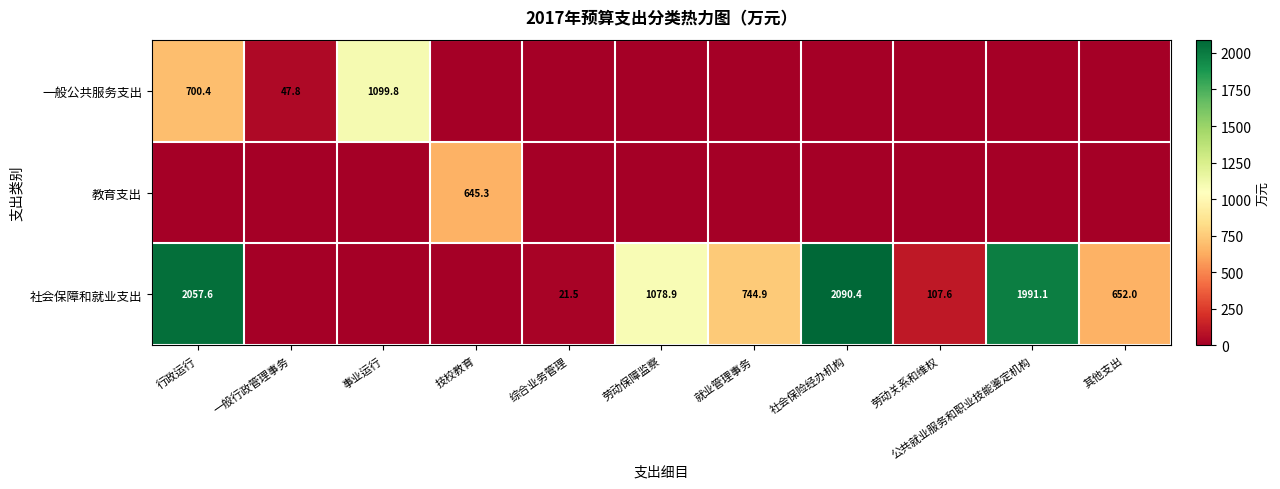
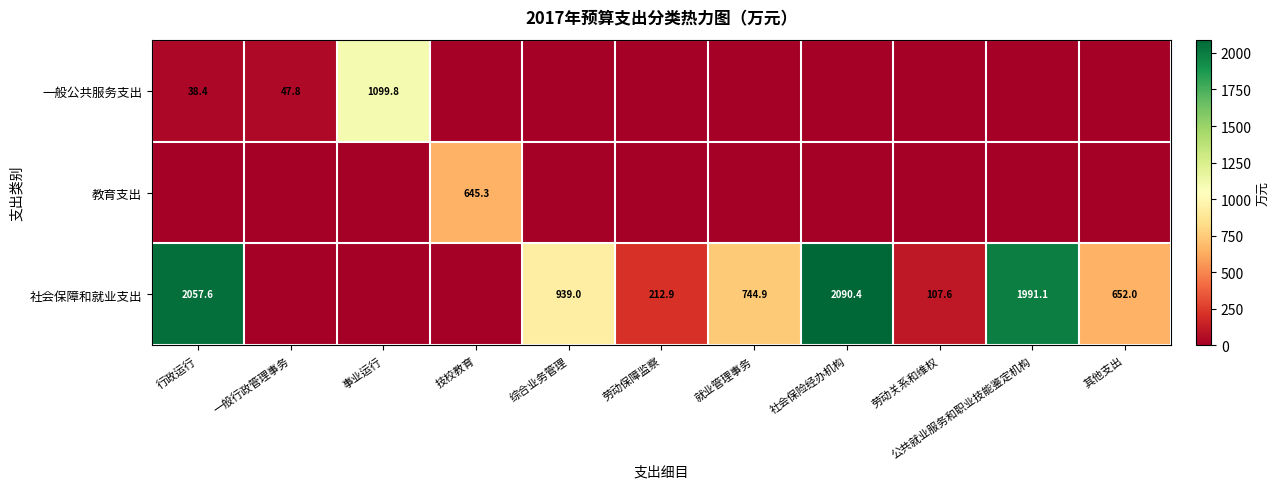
  {
    "一般公共服务支出": {
-     "行政运行": 700.4,
+     "行政运行": 38.4,
      "一般行政管理事务": 47.8,
      "事业运行": 1099.8
    },
    "教育支出": {
      "技校教育": 645.3
    },
    "社会保障和就业支出": {
      "行政运行": 2057.6,
-     "综合业务管理": 21.5,
-     "劳动保障监察": 1078.9,
+     "综合业务管理": 939.0,
+     "劳动保障监察": 212.9,
      "就业管理事务": 744.9,
      "社会保险经办机构": 2090.4,
      "劳动关系和维权": 107.6,
      "公共就业服务和职业技能鉴定机构": 1991.1,
      "其他支出": 652.0
    }
  }
